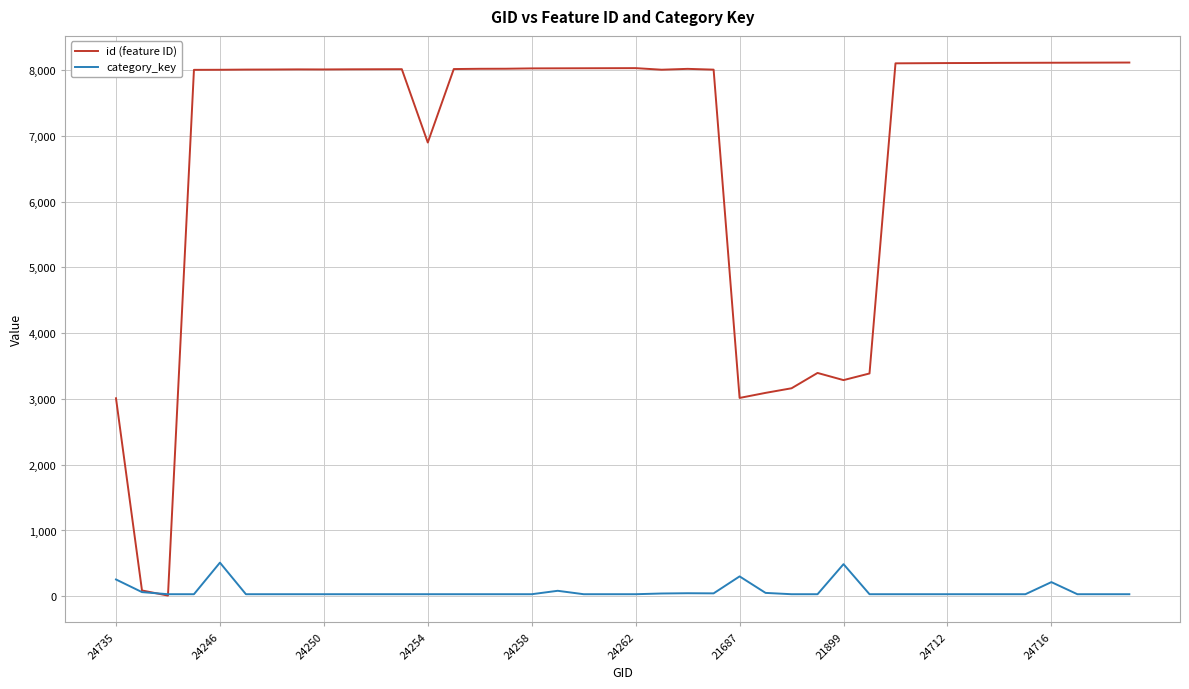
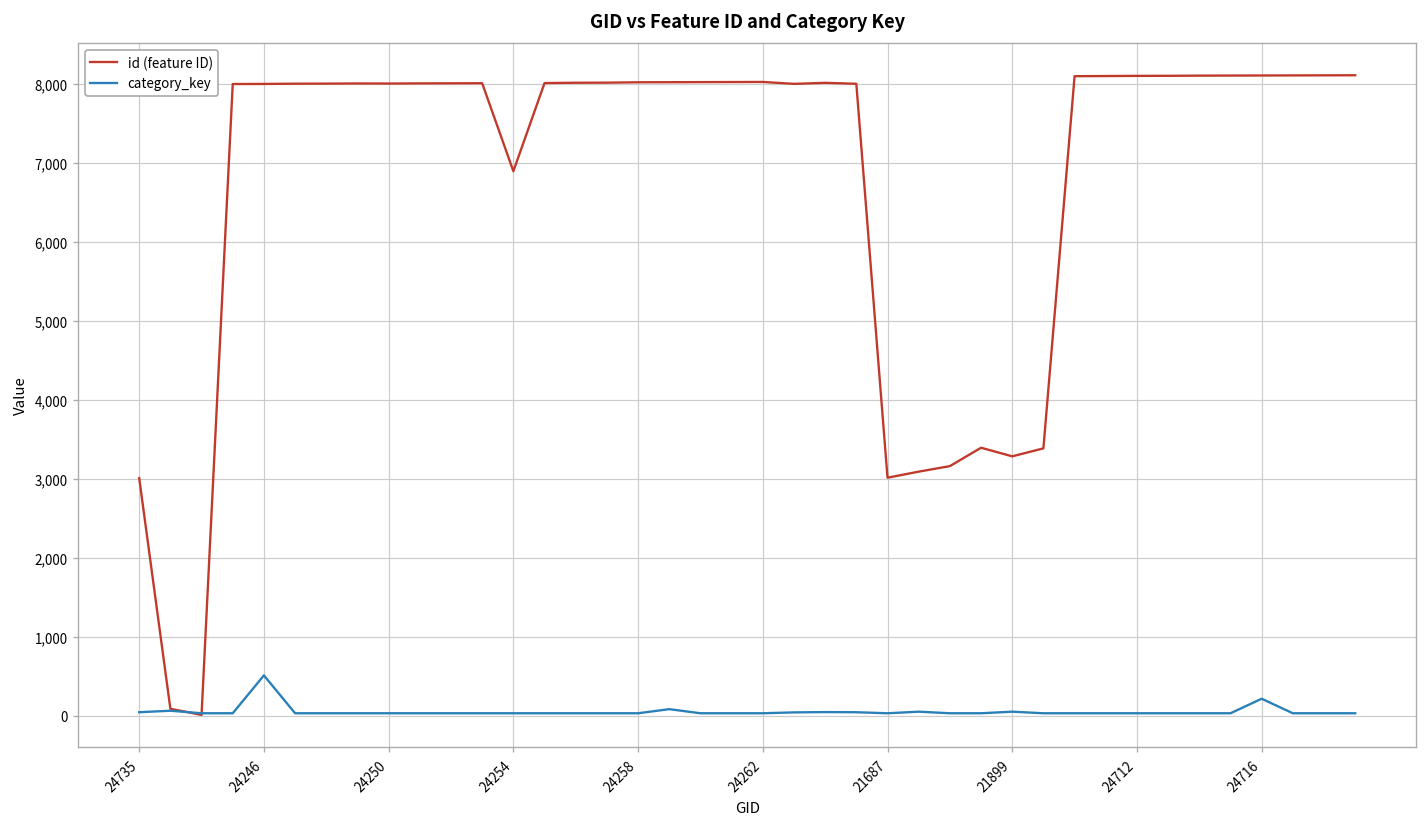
  {
    "id (feature ID)": {
      "24735": "3,000",
      "24246": "8,000",
      "24250": "8,000",
      "24254": "6,900",
      "24258": "8,000",
      "24262": "8,000",
      "21687": "3,000",
      "21899": "3,300",
      "24712": "8,100",
      "24716": "8,100"
    },
    "category_key": {
-     "24735": "300",
+     "24735": "0",
      "24246": "500",
      "24250": "0",
      "24254": "0",
      "24258": "0",
      "24262": "0",
-     "21687": "300",
-     "21899": "500",
+     "21687": "0",
+     "21899": "100",
      "24712": "0",
      "24716": "200"
    }
  }
